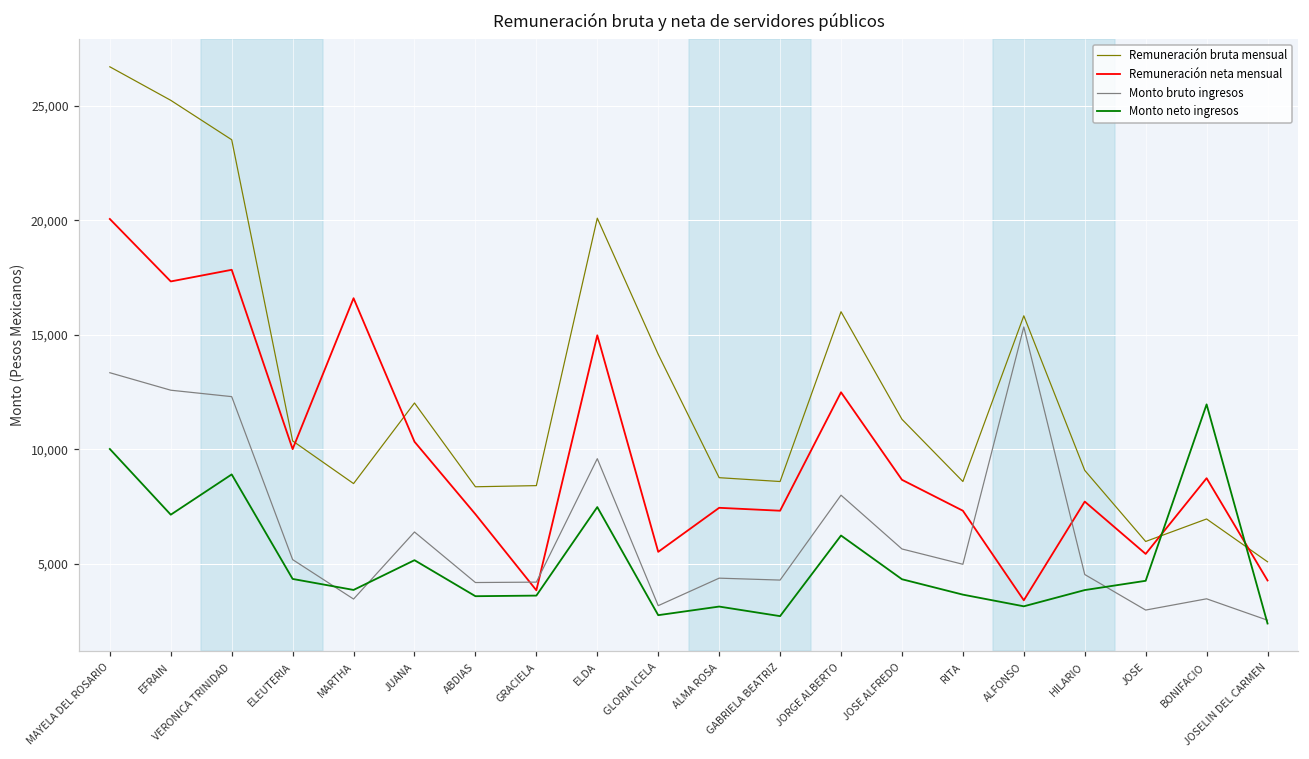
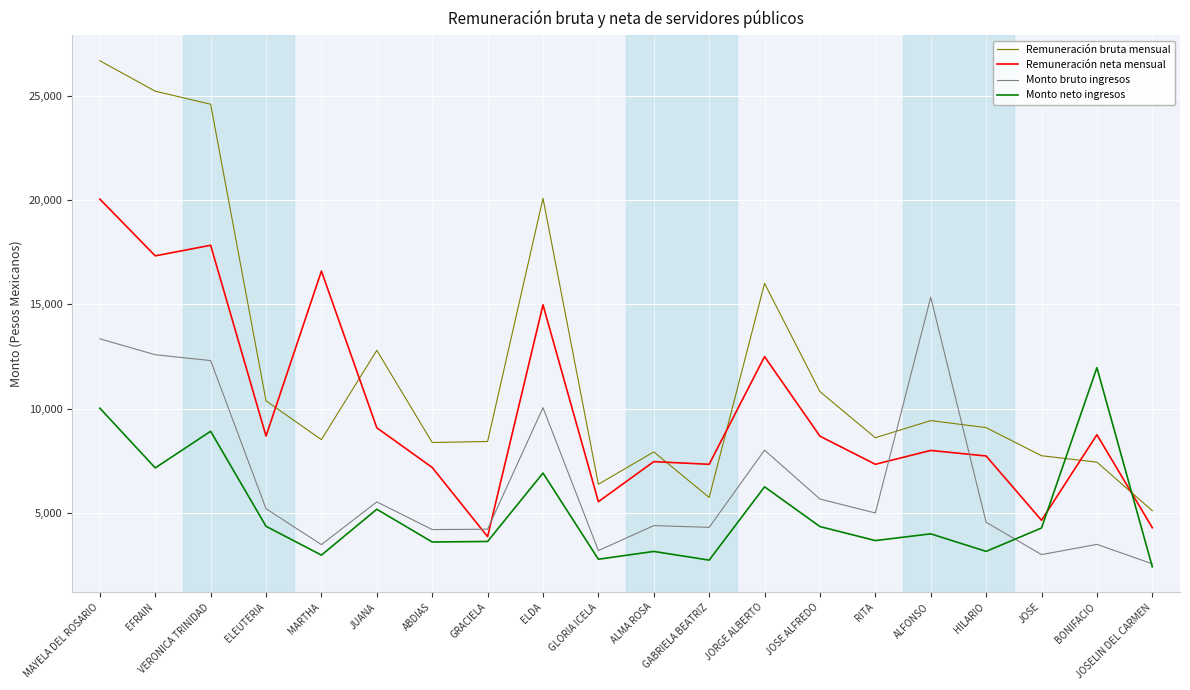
  {
    "Remuneración bruta mensual": {
      "MAYELA DEL ROSARIO": "26,700",
      "EFRAIN": "25,200",
-     "VERONICA TRINIDAD": "23,500",
+     "VERONICA TRINIDAD": "24,600",
      "ELEUTERIA": "10,400",
      "MARTHA": "8,500",
-     "JUANA": "12,000",
+     "JUANA": "12,800",
      "ABDIAS": "8,400",
      "GRACIELA": "8,400",
      "ELDA": "20,100",
-     "GLORIA ICELA": "14,100",
-     "ALMA ROSA": "8,800",
-     "GABRIELA BEATRIZ": "8,600",
+     "GLORIA ICELA": "6,400",
+     "ALMA ROSA": "7,900",
+     "GABRIELA BEATRIZ": "5,700",
      "JORGE ALBERTO": "16,000",
-     "JOSE ALFREDO": "11,300",
+     "JOSE ALFREDO": "10,800",
      "RITA": "8,600",
-     "ALFONSO": "15,800",
+     "ALFONSO": "9,400",
      "HILARIO": "9,100",
-     "JOSE": "6,000",
-     "BONIFACIO": "7,000",
+     "JOSE": "7,700",
+     "BONIFACIO": "7,400",
      "JOSELIN DEL CARMEN": "5,100"
    },
    "Remuneración neta mensual": {
      "MAYELA DEL ROSARIO": "20,100",
      "EFRAIN": "17,300",
      "VERONICA TRINIDAD": "17,800",
-     "ELEUTERIA": "10,000",
+     "ELEUTERIA": "8,700",
      "MARTHA": "16,600",
-     "JUANA": "10,300",
+     "JUANA": "9,100",
      "ABDIAS": "7,200",
      "GRACIELA": "3,900",
      "ELDA": "15,000",
      "GLORIA ICELA": "5,500",
      "ALMA ROSA": "7,500",
      "GABRIELA BEATRIZ": "7,300",
      "JORGE ALBERTO": "12,500",
      "JOSE ALFREDO": "8,700",
      "RITA": "7,300",
-     "ALFONSO": "3,400",
+     "ALFONSO": "8,000",
      "HILARIO": "7,700",
-     "JOSE": "5,400",
+     "JOSE": "4,600",
      "BONIFACIO": "8,700",
      "JOSELIN DEL CARMEN": "4,300"
    },
    "Monto bruto ingresos": {
      "MAYELA DEL ROSARIO": "13,300",
      "EFRAIN": "12,600",
      "VERONICA TRINIDAD": "12,300",
      "ELEUTERIA": "5,200",
      "MARTHA": "3,500",
-     "JUANA": "6,400",
+     "JUANA": "5,500",
      "ABDIAS": "4,200",
      "GRACIELA": "4,200",
-     "ELDA": "9,600",
+     "ELDA": "10,000",
      "GLORIA ICELA": "3,200",
      "ALMA ROSA": "4,400",
      "GABRIELA BEATRIZ": "4,300",
      "JORGE ALBERTO": "8,000",
      "JOSE ALFREDO": "5,700",
      "RITA": "5,000",
      "ALFONSO": "15,300",
      "HILARIO": "4,500",
      "JOSE": "3,000",
      "BONIFACIO": "3,500",
      "JOSELIN DEL CARMEN": "2,500"
    },
    "Monto neto ingresos": {
      "MAYELA DEL ROSARIO": "10,000",
      "EFRAIN": "7,200",
      "VERONICA TRINIDAD": "8,900",
      "ELEUTERIA": "4,300",
-     "MARTHA": "3,900",
+     "MARTHA": "3,000",
      "JUANA": "5,200",
      "ABDIAS": "3,600",
      "GRACIELA": "3,600",
-     "ELDA": "7,500",
+     "ELDA": "6,900",
      "GLORIA ICELA": "2,800",
      "ALMA ROSA": "3,100",
      "GABRIELA BEATRIZ": "2,700",
      "JORGE ALBERTO": "6,200",
      "JOSE ALFREDO": "4,300",
      "RITA": "3,700",
-     "ALFONSO": "3,200",
-     "HILARIO": "3,900",
+     "ALFONSO": "4,000",
+     "HILARIO": "3,100",
      "JOSE": "4,300",
      "BONIFACIO": "12,000",
      "JOSELIN DEL CARMEN": "2,400"
    }
  }
